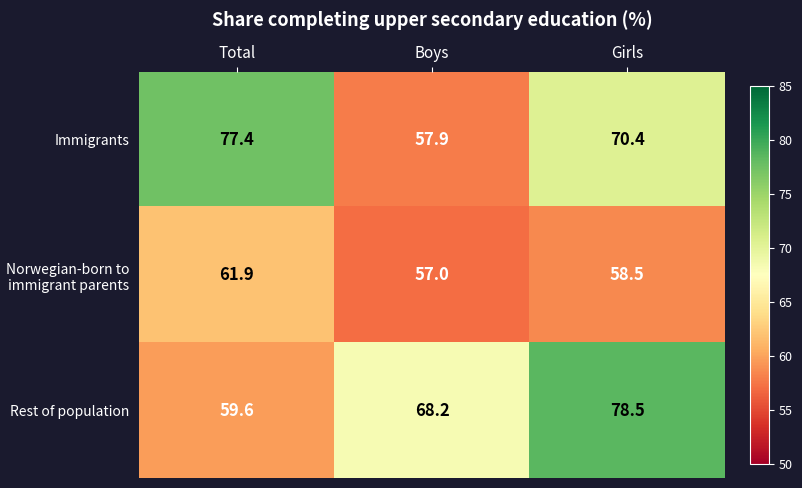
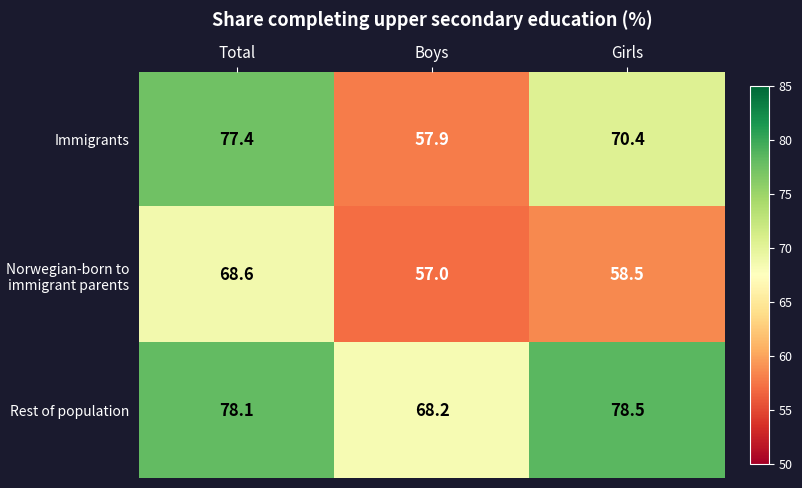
  {
    "Immigrants": {
      "Total": 77.4,
      "Boys": 57.9,
      "Girls": 70.4
    },
    "Norwegian-born to immigrant parents": {
-     "Total": 61.9,
+     "Total": 68.6,
      "Boys": 57.0,
      "Girls": 58.5
    },
    "Rest of population": {
-     "Total": 59.6,
+     "Total": 78.1,
      "Boys": 68.2,
      "Girls": 78.5
    }
  }
